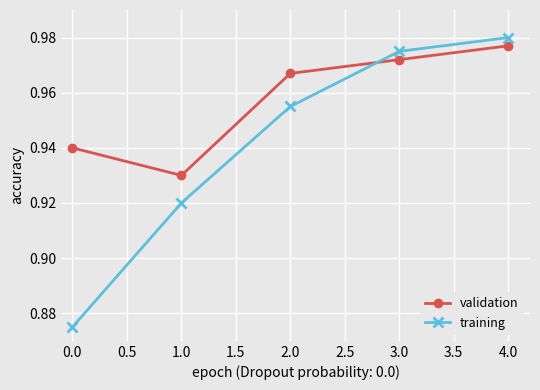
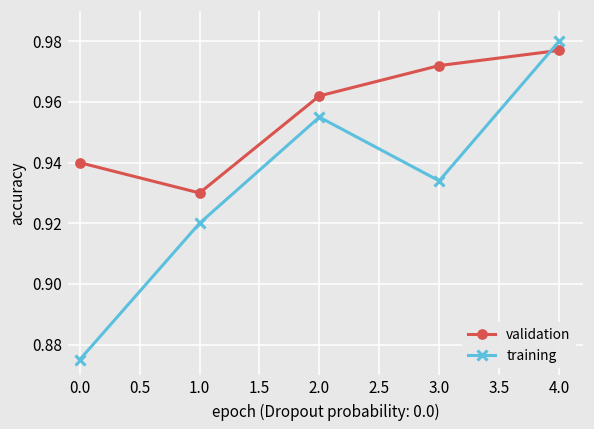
  {
    "validation": {
      "0.0": 0.940,
      "1.0": 0.930,
-     "2.0": 0.967,
+     "2.0": 0.962,
      "3.0": 0.972,
      "4.0": 0.977
    },
    "training": {
      "0.0": 0.875,
      "1.0": 0.920,
      "2.0": 0.955,
-     "3.0": 0.975,
+     "3.0": 0.934,
      "4.0": 0.980
    }
  }
